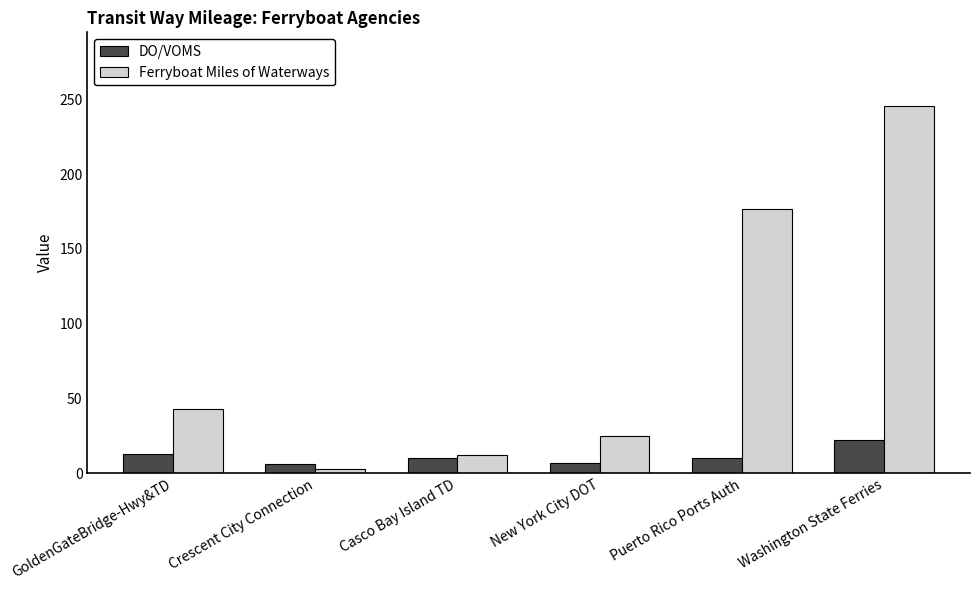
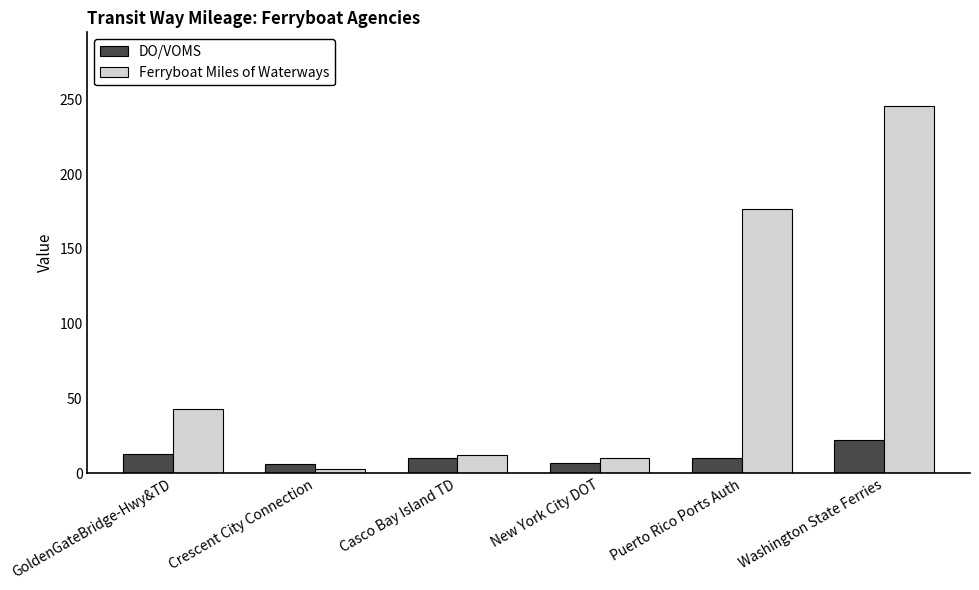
  {
    "DO/VOMS": {
      "GoldenGateBridge-Hwy&TD": 13,
      "Crescent City Connection": 6,
      "Casco Bay Island TD": 10,
      "New York City DOT": 7,
      "Puerto Rico Ports Auth": 10,
      "Washington State Ferries": 22
    },
    "Ferryboat Miles of Waterways": {
      "GoldenGateBridge-Hwy&TD": 43,
      "Crescent City Connection": 3,
      "Casco Bay Island TD": 12,
-     "New York City DOT": 25,
+     "New York City DOT": 10,
      "Puerto Rico Ports Auth": 177,
      "Washington State Ferries": 246
    }
  }
